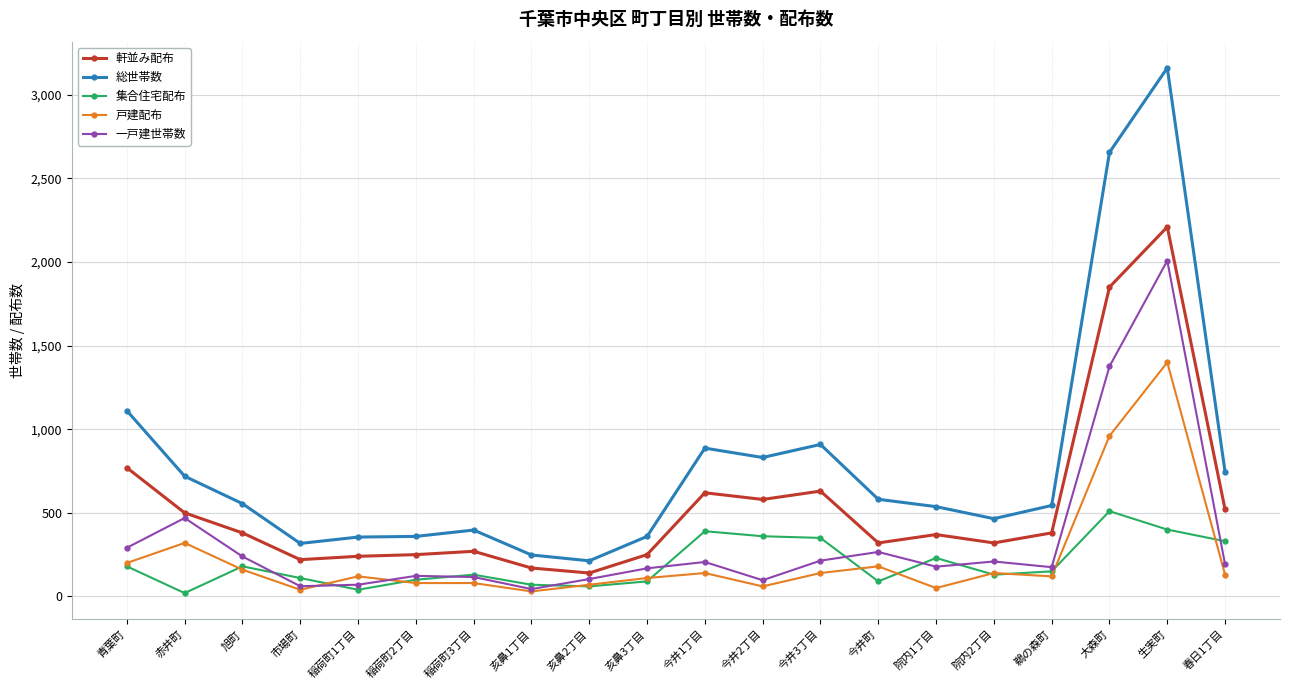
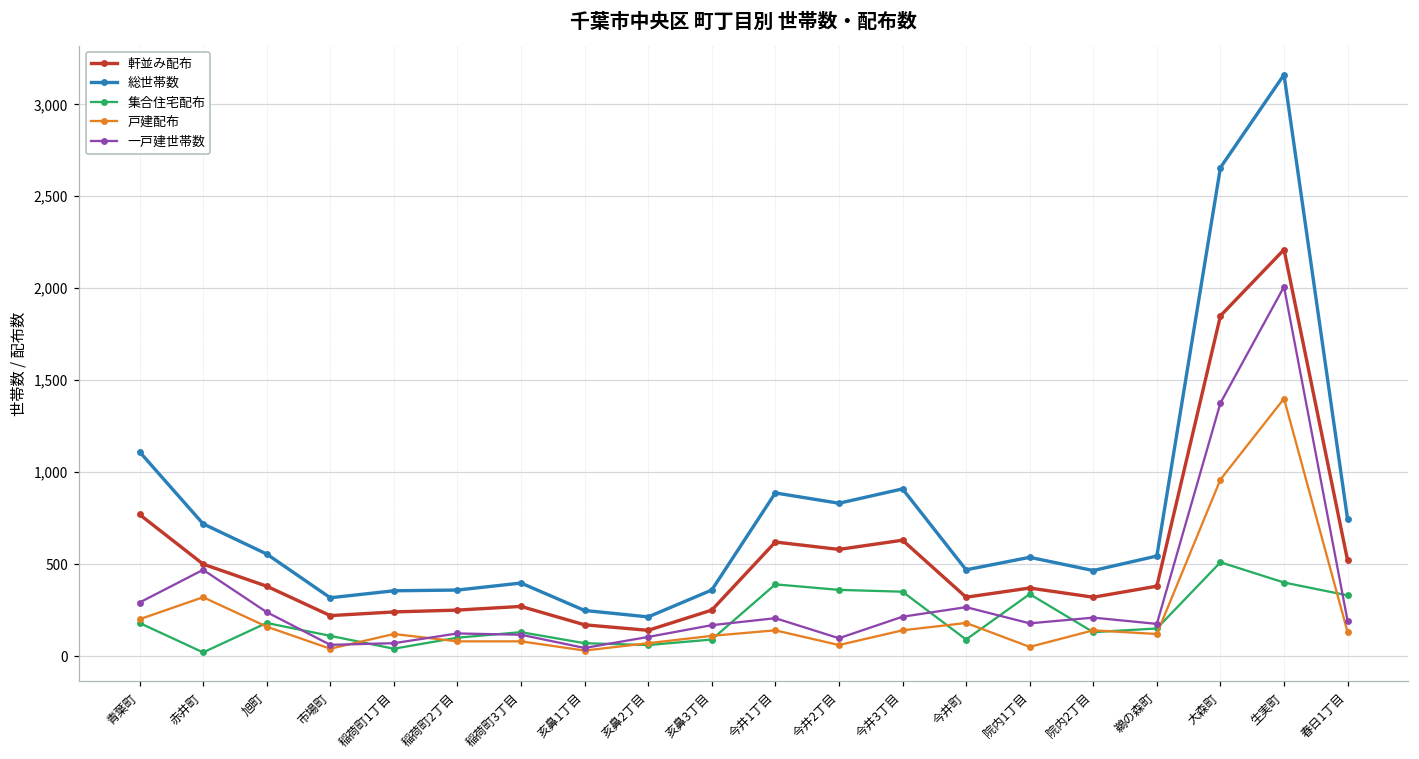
  {
    "軒並み配布": {
      "青葉町": "770",
      "赤井町": "500",
      "旭町": "380",
      "市場町": "220",
      "稲荷町1丁目": "240",
      "稲荷町2丁目": "250",
      "稲荷町3丁目": "270",
      "亥鼻1丁目": "170",
      "亥鼻2丁目": "140",
      "亥鼻3丁目": "250",
      "今井1丁目": "620",
      "今井2丁目": "580",
      "今井3丁目": "630",
      "今井町": "320",
      "院内1丁目": "370",
      "院内2丁目": "320",
      "鵜の森町": "380",
      "大森町": "1,850",
      "生実町": "2,210",
      "春日1丁目": "520"
    },
    "総世帯数": {
      "青葉町": "1,110",
      "赤井町": "720",
      "旭町": "560",
      "市場町": "320",
      "稲荷町1丁目": "360",
      "稲荷町2丁目": "360",
      "稲荷町3丁目": "400",
      "亥鼻1丁目": "250",
      "亥鼻2丁目": "210",
      "亥鼻3丁目": "360",
      "今井1丁目": "890",
      "今井2丁目": "830",
      "今井3丁目": "910",
-     "今井町": "580",
+     "今井町": "470",
      "院内1丁目": "540",
      "院内2丁目": "470",
      "鵜の森町": "540",
      "大森町": "2,660",
      "生実町": "3,160",
      "春日1丁目": "740"
    },
    "集合住宅配布": {
      "青葉町": "180",
      "赤井町": "20",
      "旭町": "180",
      "市場町": "110",
      "稲荷町1丁目": "40",
      "稲荷町2丁目": "100",
      "亥鼻1丁目": "70",
      "亥鼻3丁目": "90",
      "今井1丁目": "390",
      "今井2丁目": "360",
      "今井3丁目": "350",
      "今井町": "90",
-     "院内1丁目": "230",
+     "院内1丁目": "340",
      "鵜の森町": "150",
      "大森町": "510",
      "生実町": "400",
      "春日1丁目": "330"
    },
    "戸建配布": {
      "青葉町": "200",
      "赤井町": "320",
      "旭町": "160",
      "市場町": "40",
      "稲荷町1丁目": "120",
      "稲荷町2丁目": "80",
      "稲荷町3丁目": "80",
      "亥鼻3丁目": "110",
      "今井1丁目": "140",
      "今井2丁目": "60",
      "今井3丁目": "140",
      "今井町": "180",
      "院内1丁目": "50",
      "鵜の森町": "120",
      "大森町": "960",
      "生実町": "1,400",
      "春日1丁目": "130"
    },
    "一戸建世帯数": {
      "青葉町": "290",
      "赤井町": "470",
      "旭町": "240",
      "市場町": "60",
      "稲荷町1丁目": "70",
      "稲荷町2丁目": "120",
      "亥鼻2丁目": "100",
      "亥鼻3丁目": "170",
      "今井1丁目": "210",
      "今井2丁目": "100",
      "今井3丁目": "210",
      "今井町": "270",
      "院内1丁目": "180",
      "院内2丁目": "210",
      "鵜の森町": "180",
      "大森町": "1,380",
      "生実町": "2,010",
      "春日1丁目": "190"
    }
  }
